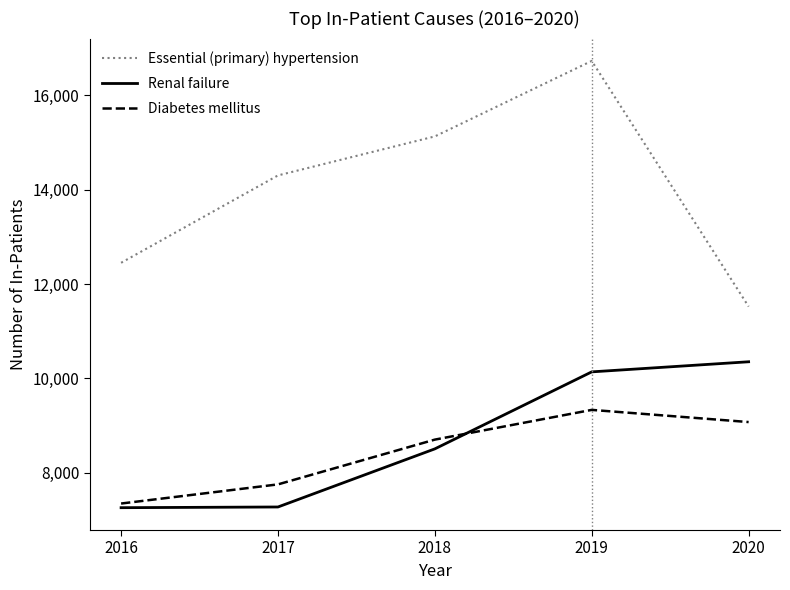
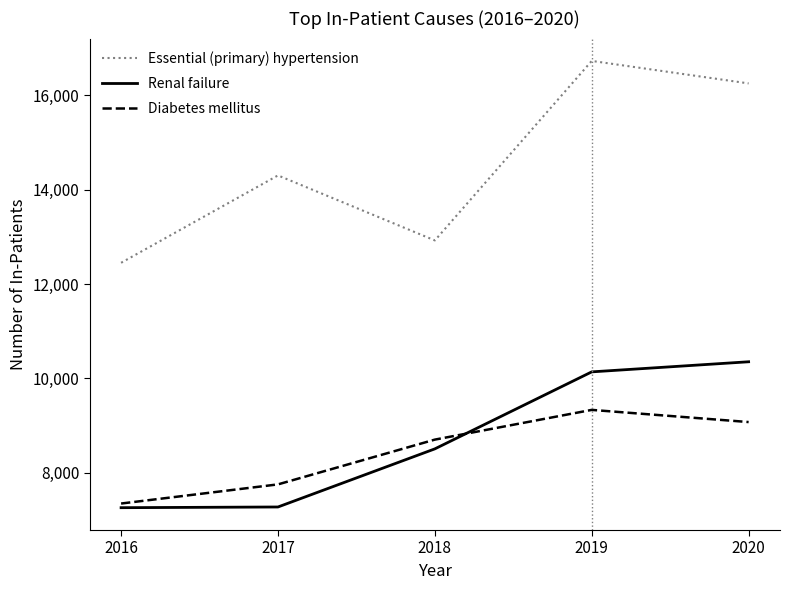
  {
    "Essential (primary) hypertension": {
      "2016": "12,400",
      "2017": "14,300",
-     "2018": "15,100",
+     "2018": "12,900",
      "2019": "16,700",
-     "2020": "11,500"
+     "2020": "16,300"
    }
  }
